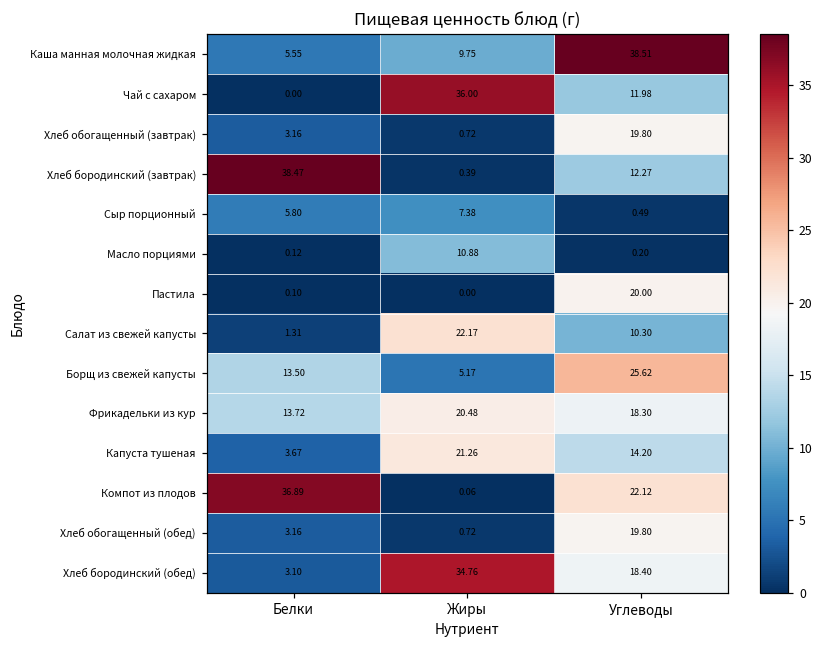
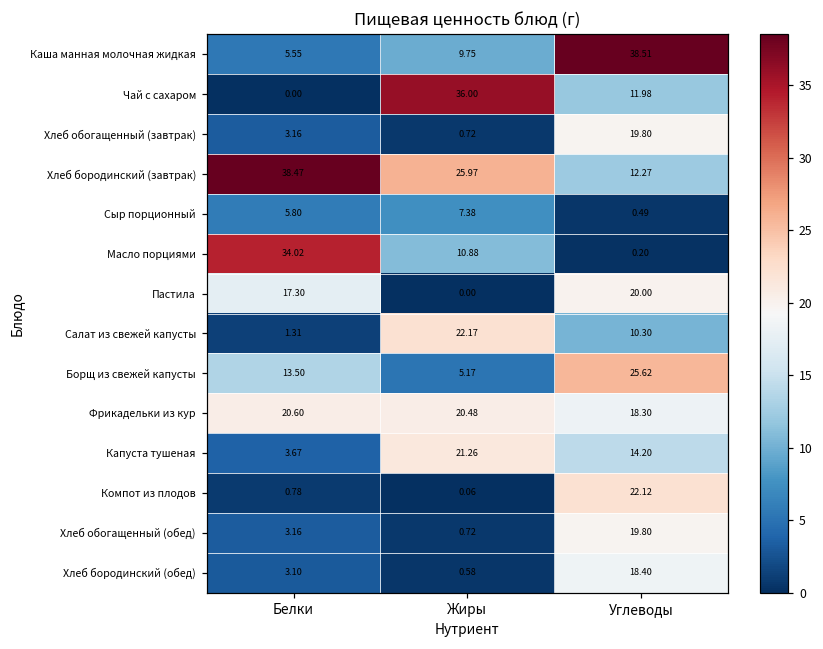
  {
    "Каша манная молочная жидкая": {
      "Белки": 5.55,
      "Жиры": 9.75,
      "Углеводы": 38.51
    },
    "Чай с сахаром": {
      "Белки": 0.00,
      "Жиры": 36.00,
      "Углеводы": 11.98
    },
    "Хлеб обогащенный (завтрак)": {
      "Белки": 3.16,
      "Жиры": 0.72,
      "Углеводы": 19.80
    },
    "Хлеб бородинский (завтрак)": {
      "Белки": 38.47,
-     "Жиры": 0.39,
+     "Жиры": 25.97,
      "Углеводы": 12.27
    },
    "Сыр порционный": {
      "Белки": 5.80,
      "Жиры": 7.38,
      "Углеводы": 0.49
    },
    "Масло порциями": {
-     "Белки": 0.12,
+     "Белки": 34.02,
      "Жиры": 10.88,
      "Углеводы": 0.20
    },
    "Пастила": {
-     "Белки": 0.10,
+     "Белки": 17.30,
      "Жиры": 0.00,
      "Углеводы": 20.00
    },
    "Салат из свежей капусты": {
      "Белки": 1.31,
      "Жиры": 22.17,
      "Углеводы": 10.30
    },
    "Борщ из свежей капусты": {
      "Белки": 13.50,
      "Жиры": 5.17,
      "Углеводы": 25.62
    },
    "Фрикадельки из кур": {
-     "Белки": 13.72,
+     "Белки": 20.60,
      "Жиры": 20.48,
      "Углеводы": 18.30
    },
    "Капуста тушеная": {
      "Белки": 3.67,
      "Жиры": 21.26,
      "Углеводы": 14.20
    },
    "Компот из плодов": {
-     "Белки": 36.89,
+     "Белки": 0.78,
      "Жиры": 0.06,
      "Углеводы": 22.12
    },
    "Хлеб обогащенный (обед)": {
      "Белки": 3.16,
      "Жиры": 0.72,
      "Углеводы": 19.80
    },
    "Хлеб бородинский (обед)": {
      "Белки": 3.10,
-     "Жиры": 34.76,
+     "Жиры": 0.58,
      "Углеводы": 18.40
    }
  }
